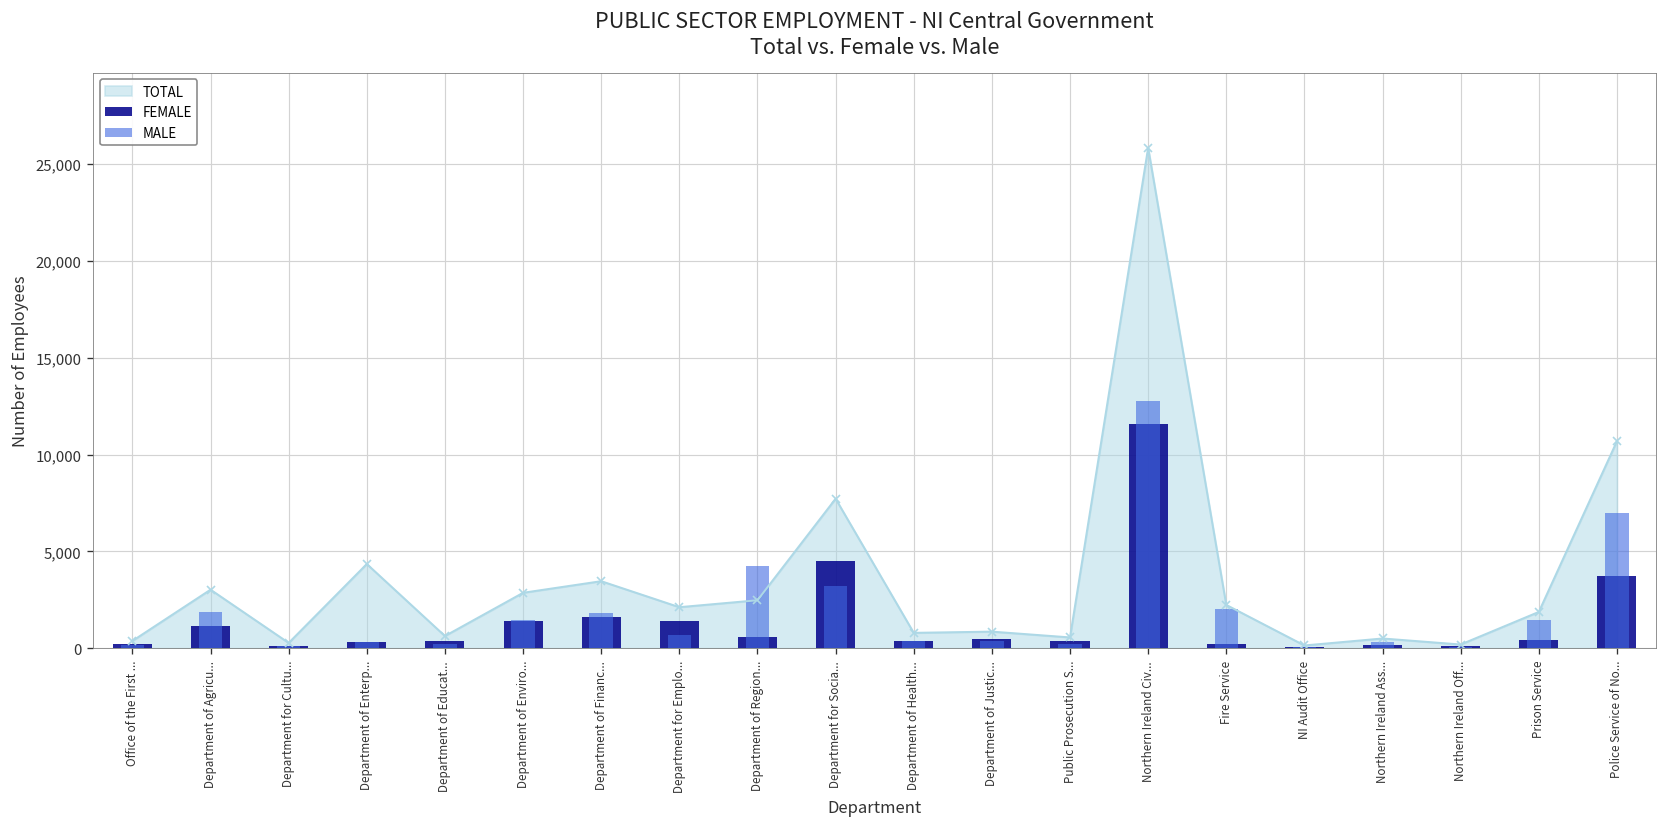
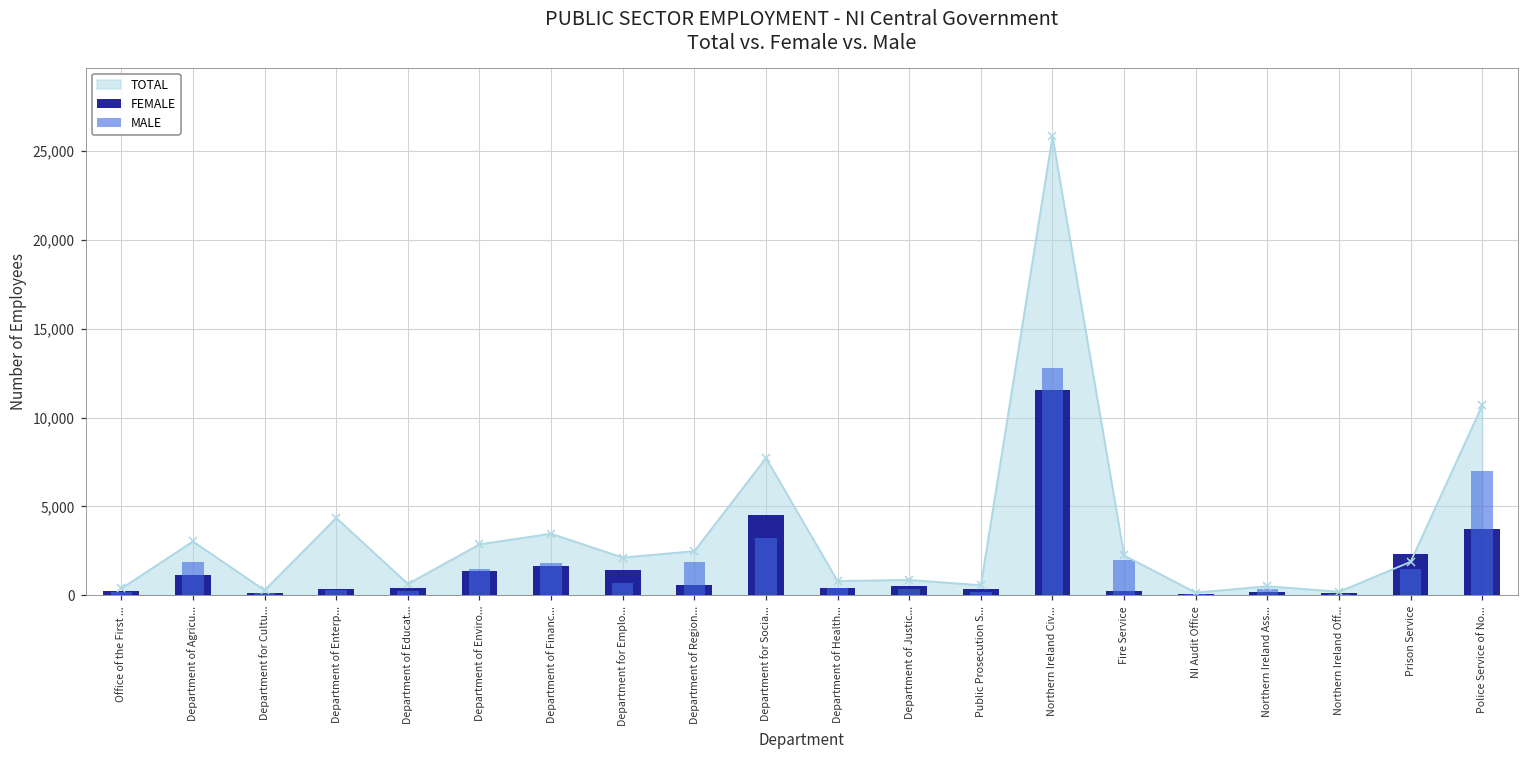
  {
    "TOTAL": {
      "Office of the First ...": "400",
      "Department of Agricu...": "3,000",
      "Department for Cultu...": "300",
      "Department of Enterp...": "4,400",
      "Department of Educat...": "600",
      "Department of Enviro...": "2,900",
      "Department of Financ...": "3,500",
      "Department for Emplo...": "2,100",
      "Department of Region...": "2,500",
      "Department for Socia...": "7,700",
      "Department of Health...": "800",
      "Department of Justic...": "900",
      "Public Prosecution S...": "600",
      "Northern Ireland Civ...": "25,800",
      "Fire Service": "2,200",
      "NI Audit Office": "100",
      "Northern Ireland Ass...": "500",
      "Northern Ireland Off...": "200",
      "Prison Service": "1,900",
      "Police Service of No...": "10,700"
    },
    "FEMALE": {
      "Office of the First ...": "200",
      "Department of Enterp...": "300",
      "Department of Educat...": "400",
      "Department of Enviro...": "1,400",
      "Department for Emplo...": "1,400",
      "Department for Socia...": "4,500",
      "Department of Health...": "400",
      "Department of Justic...": "500",
      "Public Prosecution S...": "400",
-     "Prison Service": "400"
+     "Prison Service": "2,300"
    },
    "MALE": {
      "Office of the First ...": "200",
      "Department of Agricu...": "1,900",
      "Department of Enterp...": "300",
      "Department of Enviro...": "1,500",
      "Department of Financ...": "1,800",
-     "Department of Region...": "4,300",
+     "Department of Region...": "1,900",
      "Department of Health...": "400",
      "Department of Justic...": "400",
      "Northern Ireland Civ...": "12,800",
      "Fire Service": "2,000",
      "Northern Ireland Ass...": "300",
      "Police Service of No...": "7,000"
    }
  }
